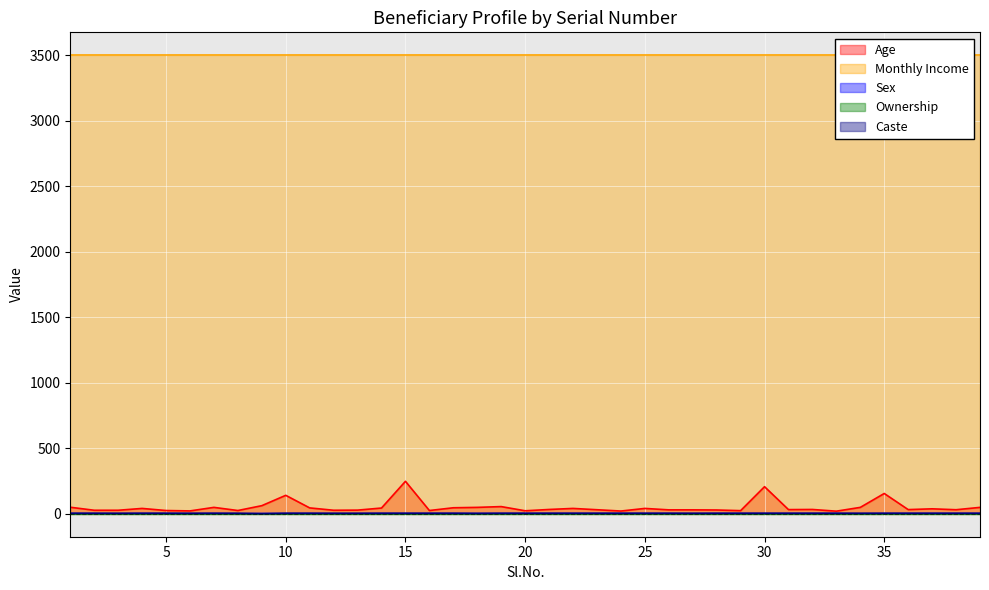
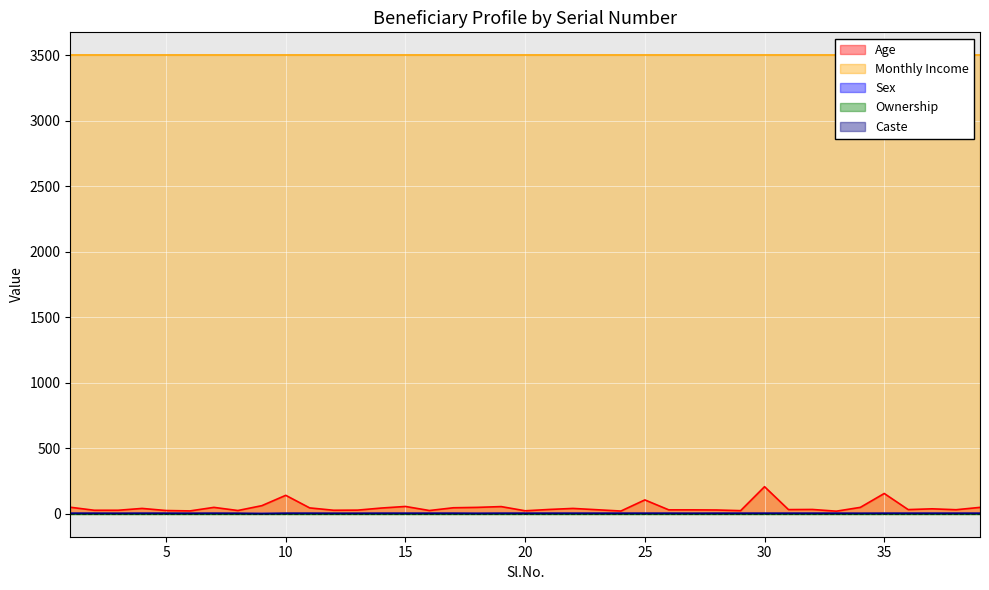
  {
    "Age": {
      "5": 30,
      "10": 140,
-     "15": 250,
-     "25": 40,
+     "15": 60,
+     "25": 110,
      "30": 210,
      "35": 160
    },
    "Monthly Income": {
      "5": 3500,
      "10": 3500,
      "15": 3500,
      "20": 3500,
      "25": 3500,
      "30": 3500
    }
  }
